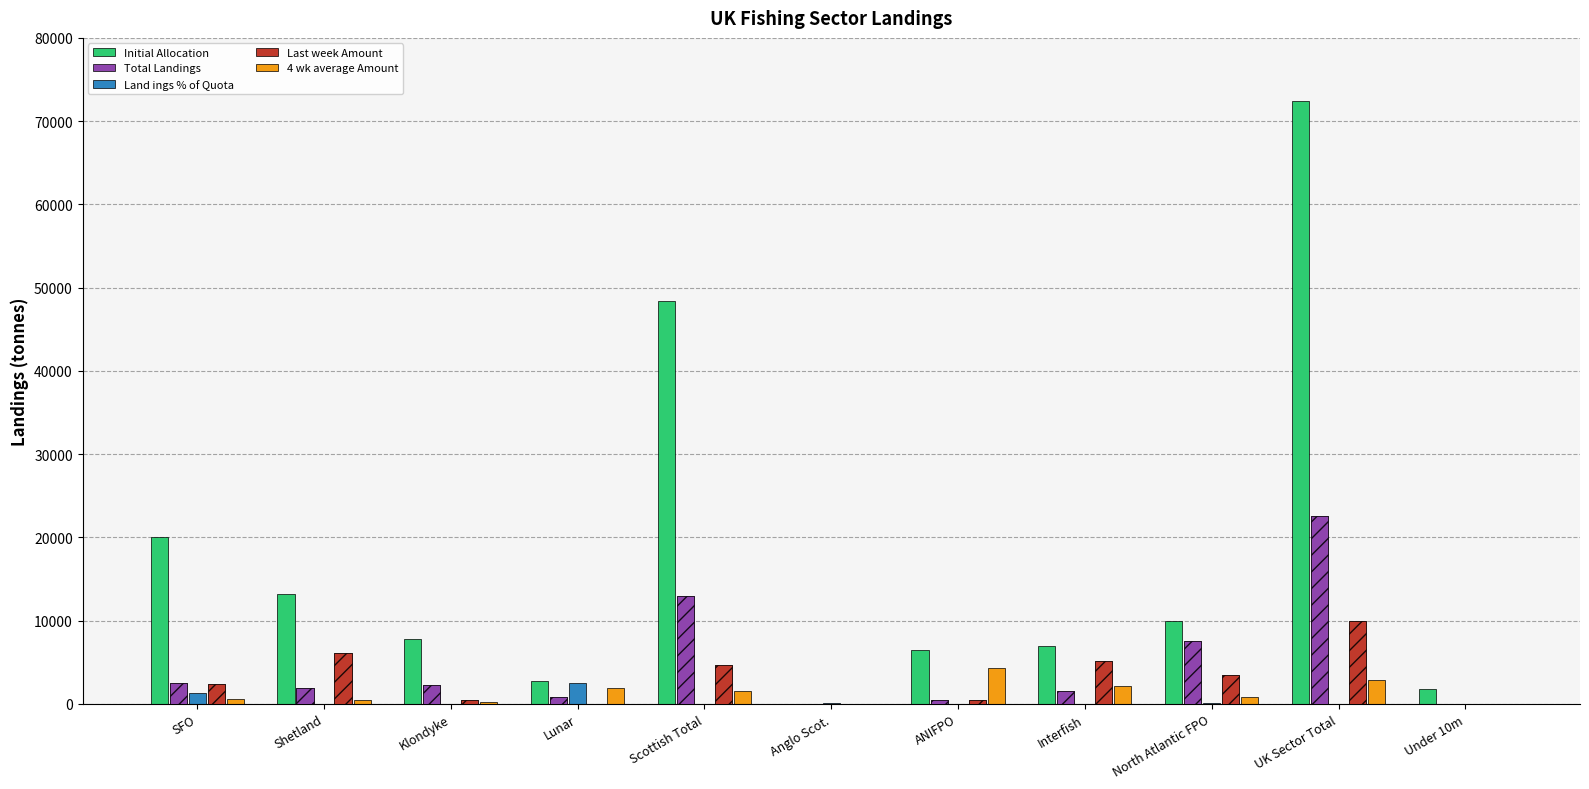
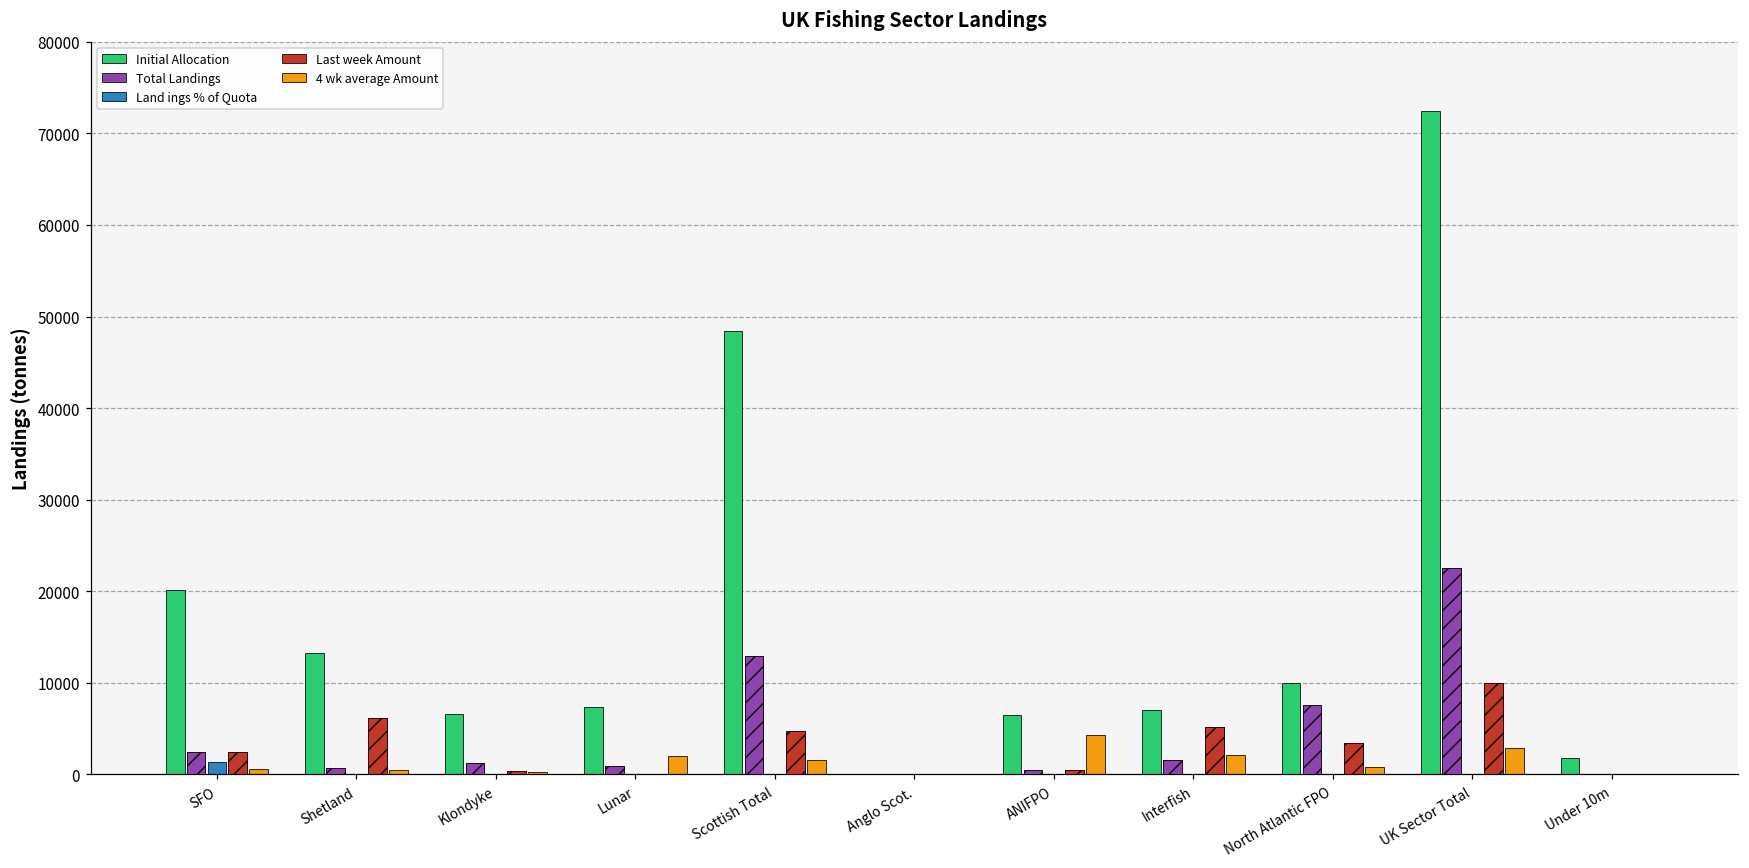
  {
    "Initial Allocation": {
      "SFO": 20000,
      "Shetland": 13000,
-     "Klondyke": 8000,
-     "Lunar": 3000,
+     "Klondyke": 7000,
+     "Lunar": 7000,
      "Scottish Total": 48000,
      "ANIFPO": 7000,
      "Interfish": 7000,
      "North Atlantic FPO": 10000,
      "UK Sector Total": 72000,
      "Under 10m": 2000
    },
    "Total Landings": {
      "SFO": 2000,
-     "Shetland": 2000,
-     "Klondyke": 2000,
+     "Shetland": 1000,
+     "Klondyke": 1000,
      "Lunar": 1000,
      "Scottish Total": 13000,
      "ANIFPO": 0,
      "Interfish": 2000,
      "North Atlantic FPO": 8000,
      "UK Sector Total": 23000
    },
    "Land ings % of Quota": {
      "SFO": 1000,
-     "Lunar": 3000
+     "Lunar": 0
    },
    "Last week Amount": {
      "SFO": 2000,
      "Shetland": 6000,
      "Klondyke": 0,
      "Lunar": 0,
      "Scottish Total": 5000,
      "ANIFPO": 0,
      "Interfish": 5000,
      "North Atlantic FPO": 3000,
      "UK Sector Total": 10000,
      "Under 10m": 0
    },
    "4 wk average Amount": {
      "SFO": 1000,
      "Shetland": 0,
      "Lunar": 2000,
      "Scottish Total": 2000,
      "ANIFPO": 4000,
      "Interfish": 2000,
      "North Atlantic FPO": 1000,
      "UK Sector Total": 3000
    }
  }
